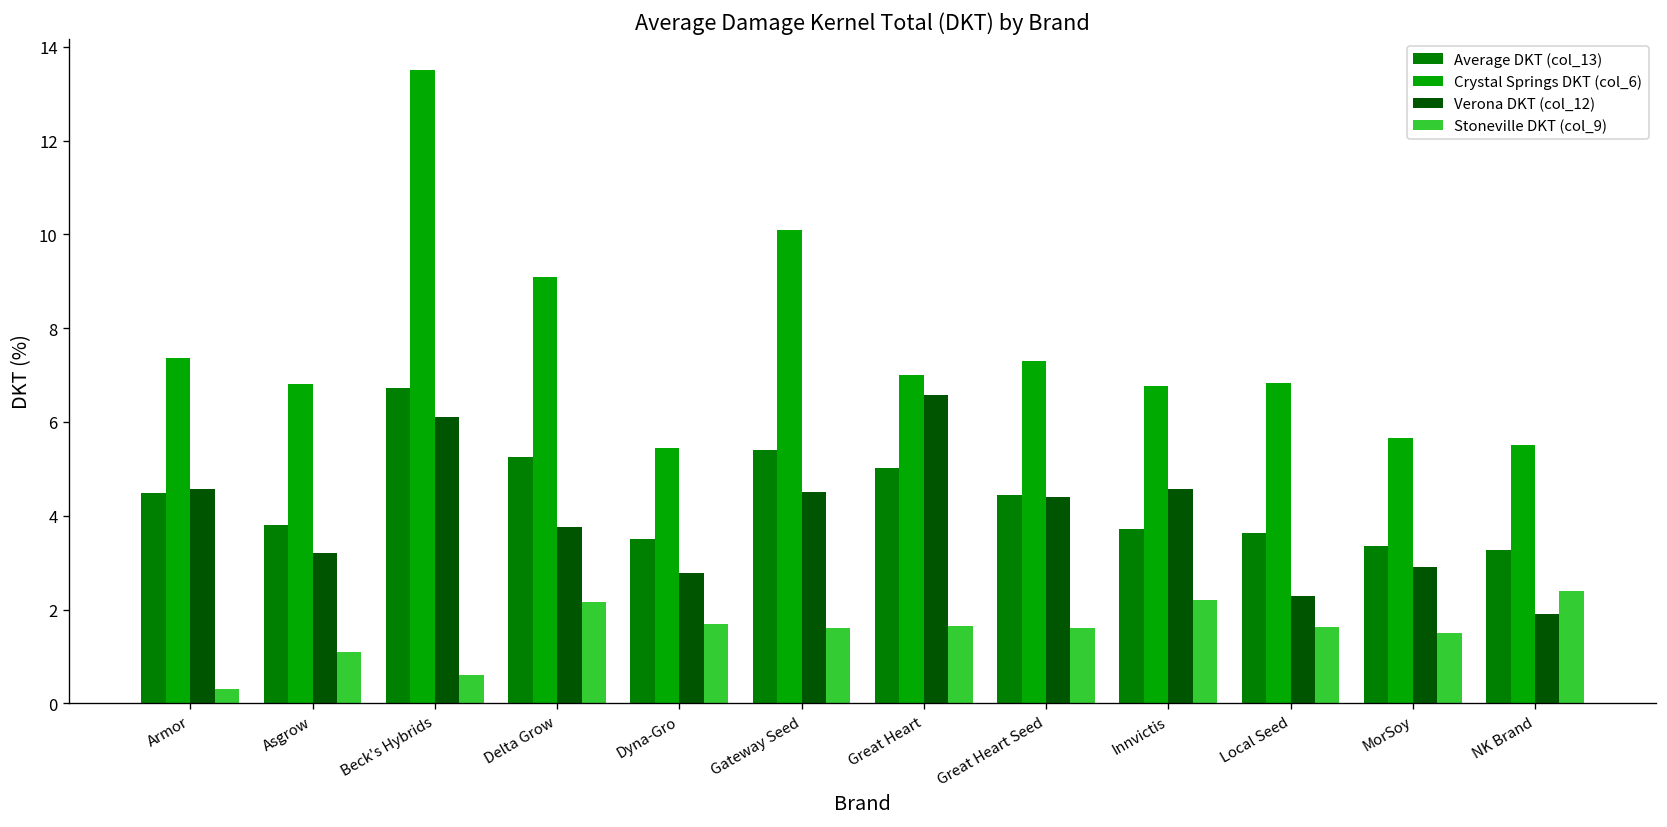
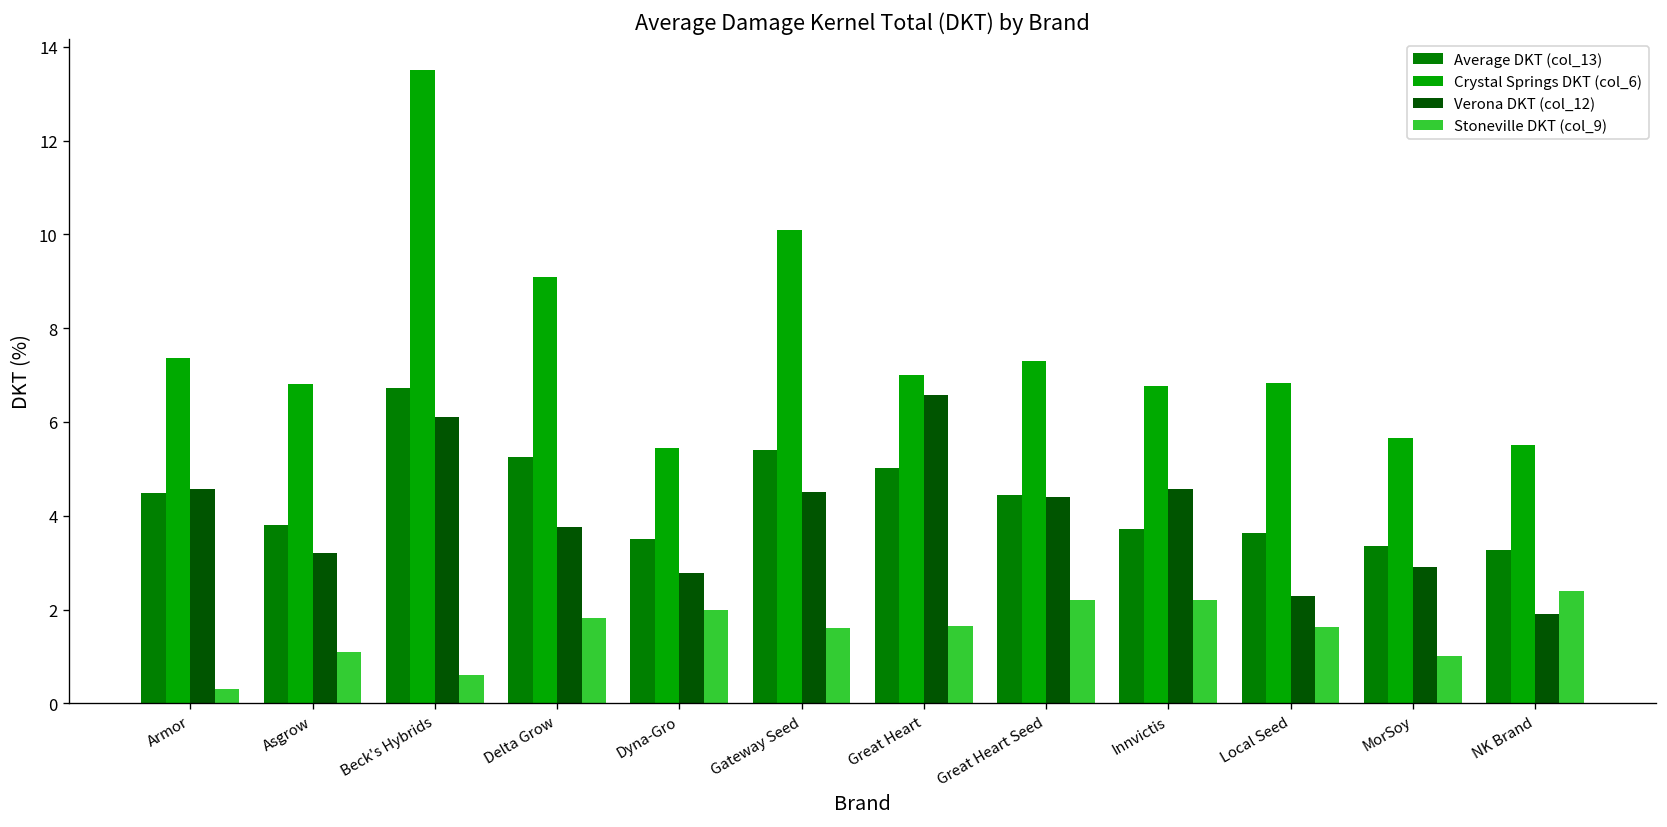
  {
    "Stoneville DKT (col_9)": {
      "Armor": 0.3,
      "Asgrow": 1.1,
      "Beck's Hybrids": 0.6,
-     "Delta Grow": 2.2,
-     "Dyna-Gro": 1.7,
+     "Delta Grow": 1.8,
+     "Dyna-Gro": 2.0,
      "Gateway Seed": 1.6,
      "Great Heart": 1.7,
-     "Great Heart Seed": 1.6,
+     "Great Heart Seed": 2.2,
      "Innvictis": 2.2,
      "Local Seed": 1.6,
-     "MorSoy": 1.5,
+     "MorSoy": 1.0,
      "NK Brand": 2.4
    }
  }
